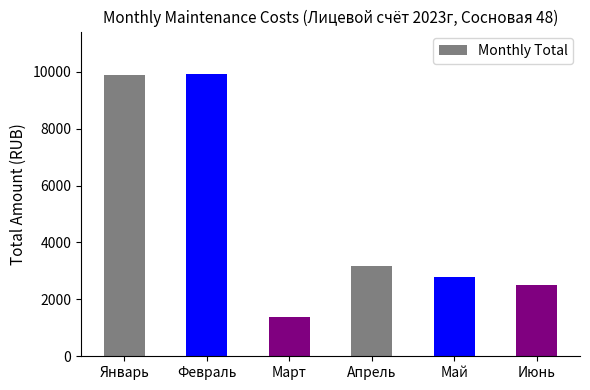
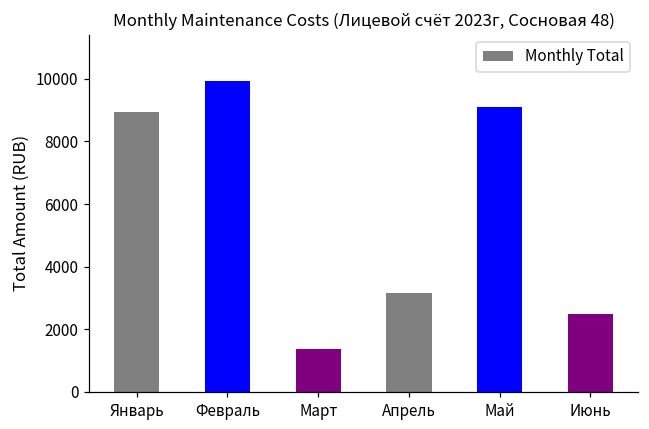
  {
-   "Январь": 9900,
+   "Январь": 8900,
    "Февраль": 9900,
    "Март": 1400,
    "Апрель": 3200,
-   "Май": 2800,
+   "Май": 9100,
    "Июнь": 2500
  }
